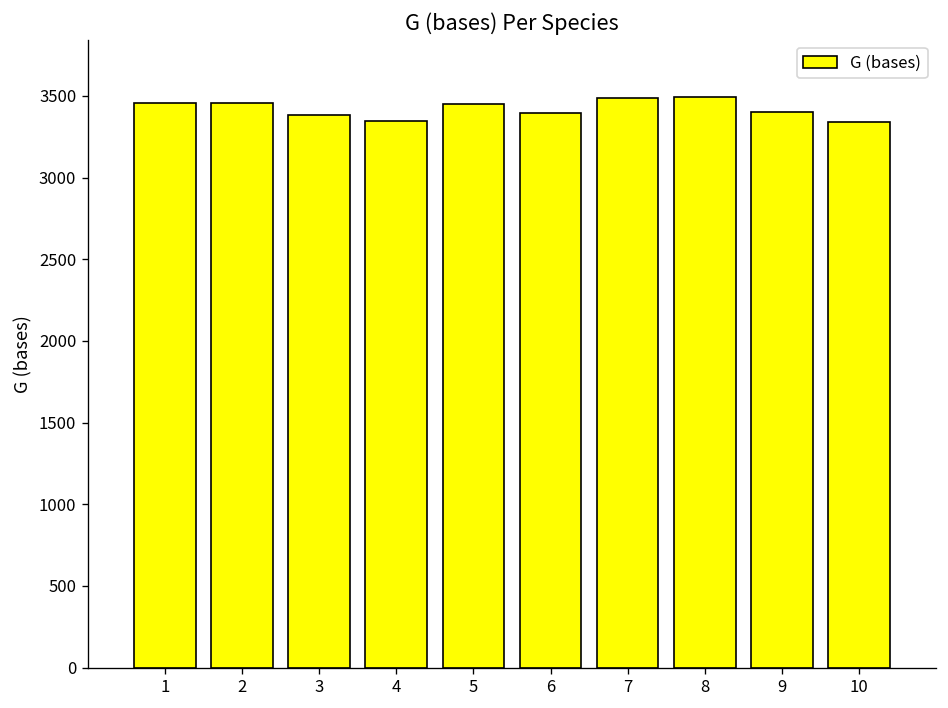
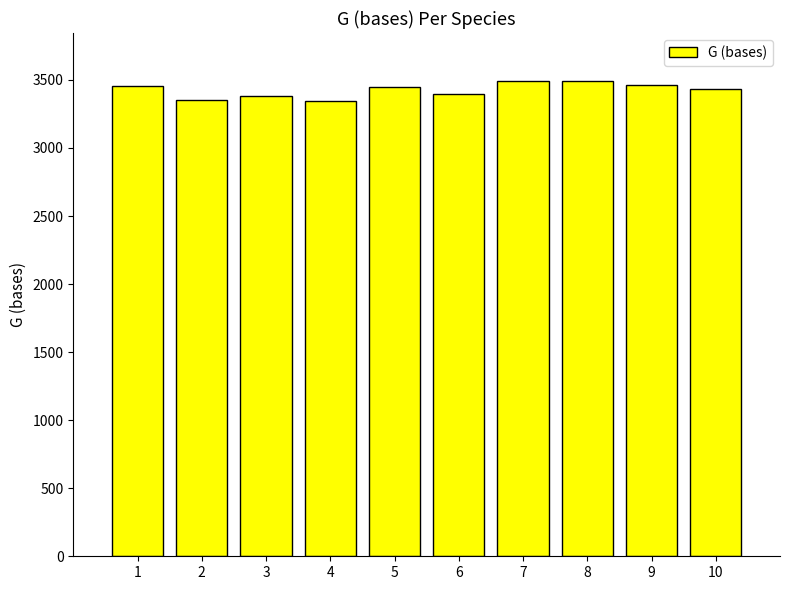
  {
    "1": 3460,
-   "2": 3460,
+   "2": 3350,
    "3": 3390,
    "4": 3350,
    "5": 3450,
    "6": 3400,
    "7": 3490,
    "8": 3500,
-   "9": 3400,
-   "10": 3340
+   "9": 3460,
+   "10": 3430
  }
